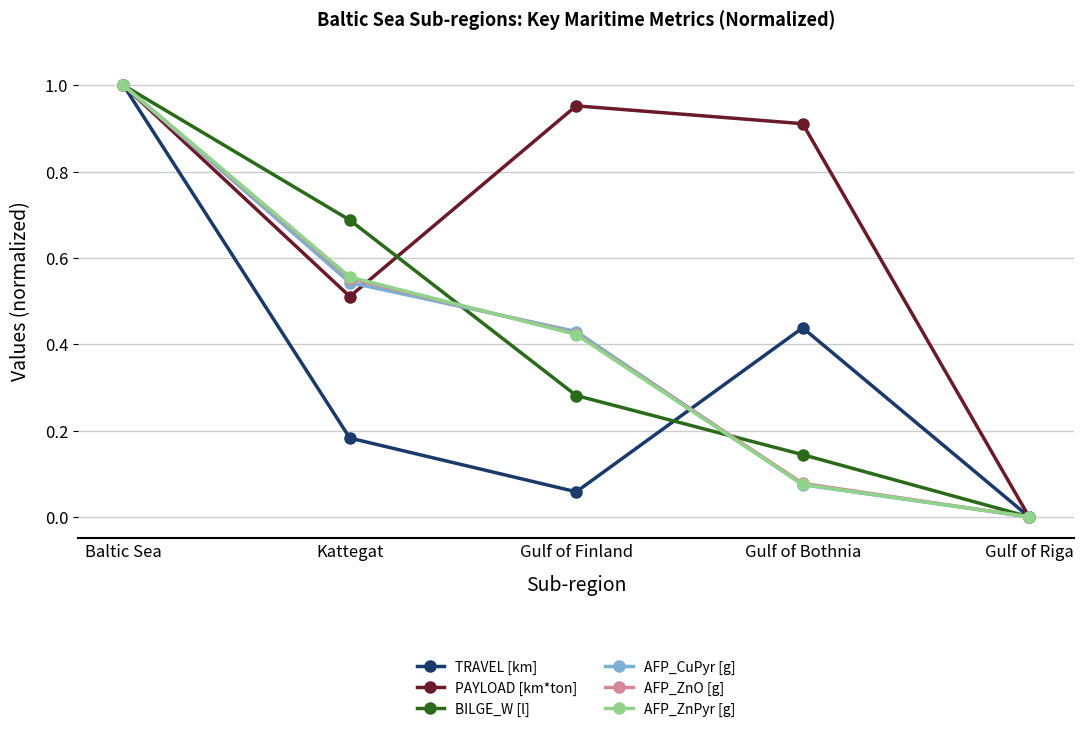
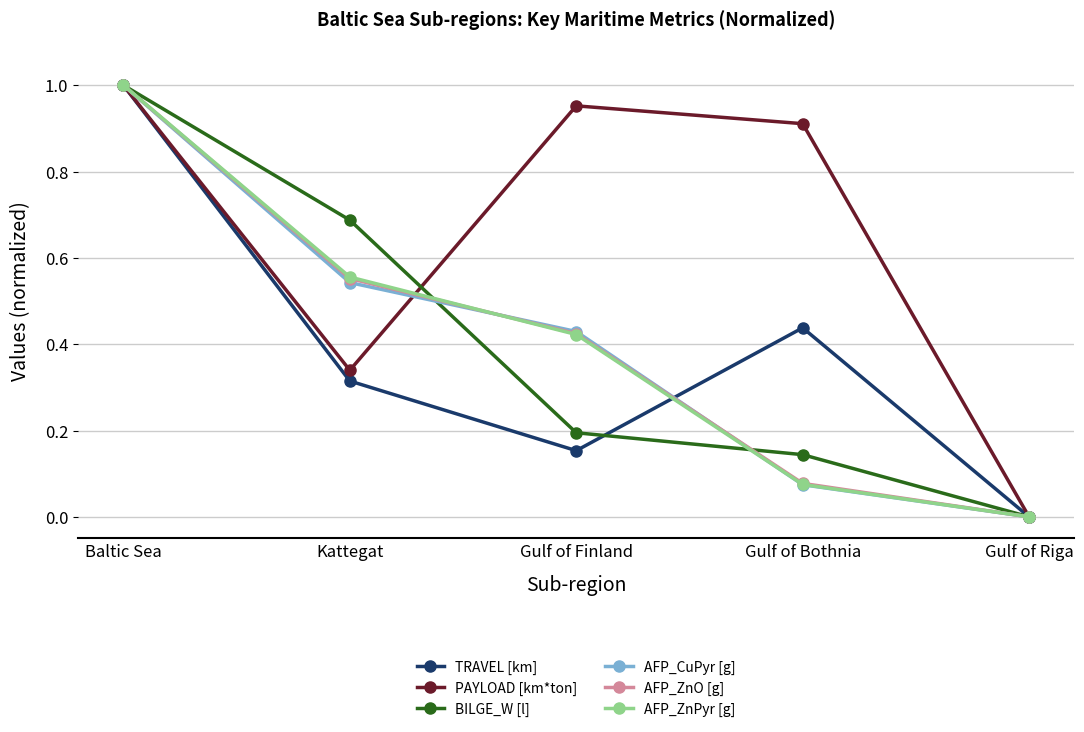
  {
    "TRAVEL [km]": {
-     "Kattegat": 0.18,
-     "Gulf of Finland": 0.06,
+     "Kattegat": 0.31,
+     "Gulf of Finland": 0.15,
      "Gulf of Bothnia": 0.44
    },
    "PAYLOAD [km*ton]": {
-     "Kattegat": 0.51,
+     "Kattegat": 0.34,
      "Gulf of Finland": 0.95,
      "Gulf of Bothnia": 0.91
    },
    "BILGE_W [l]": {
      "Kattegat": 0.69,
-     "Gulf of Finland": 0.28,
+     "Gulf of Finland": 0.19,
      "Gulf of Bothnia": 0.14
    },
    "AFP_CuPyr [g]": {
      "Kattegat": 0.54
    }
  }
